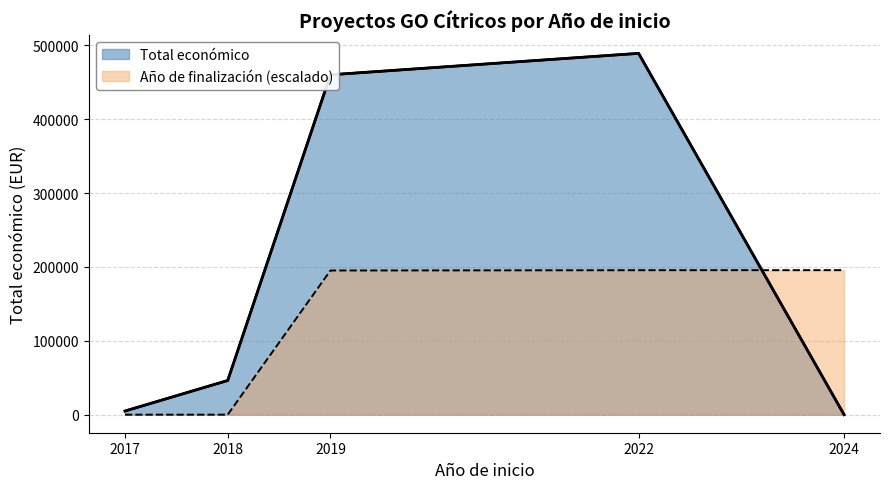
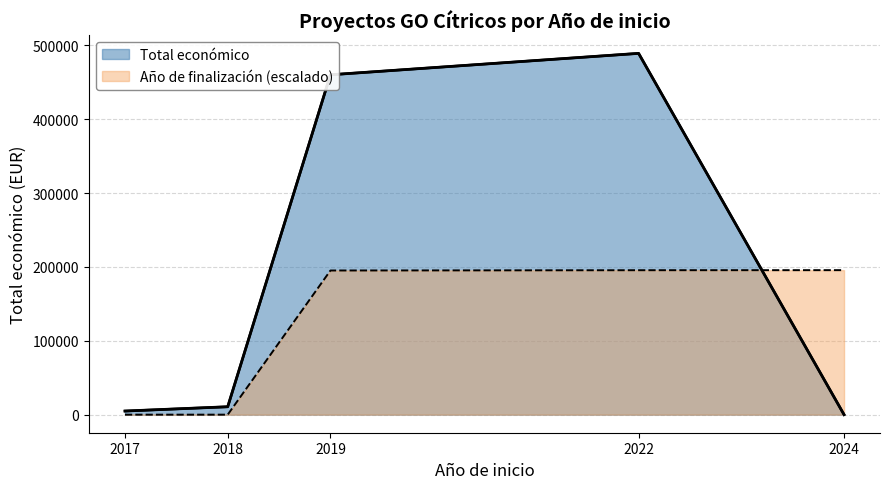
  {
    "Total económico": {
      "2017": 0,
-     "2018": 50000,
+     "2018": 10000,
      "2022": 490000,
      "2024": 0
    },
    "Año de finalización (escalado)": {
      "2017": 0,
      "2018": 0,
      "2019": 200000,
      "2022": 200000,
      "2024": 200000
    }
  }
